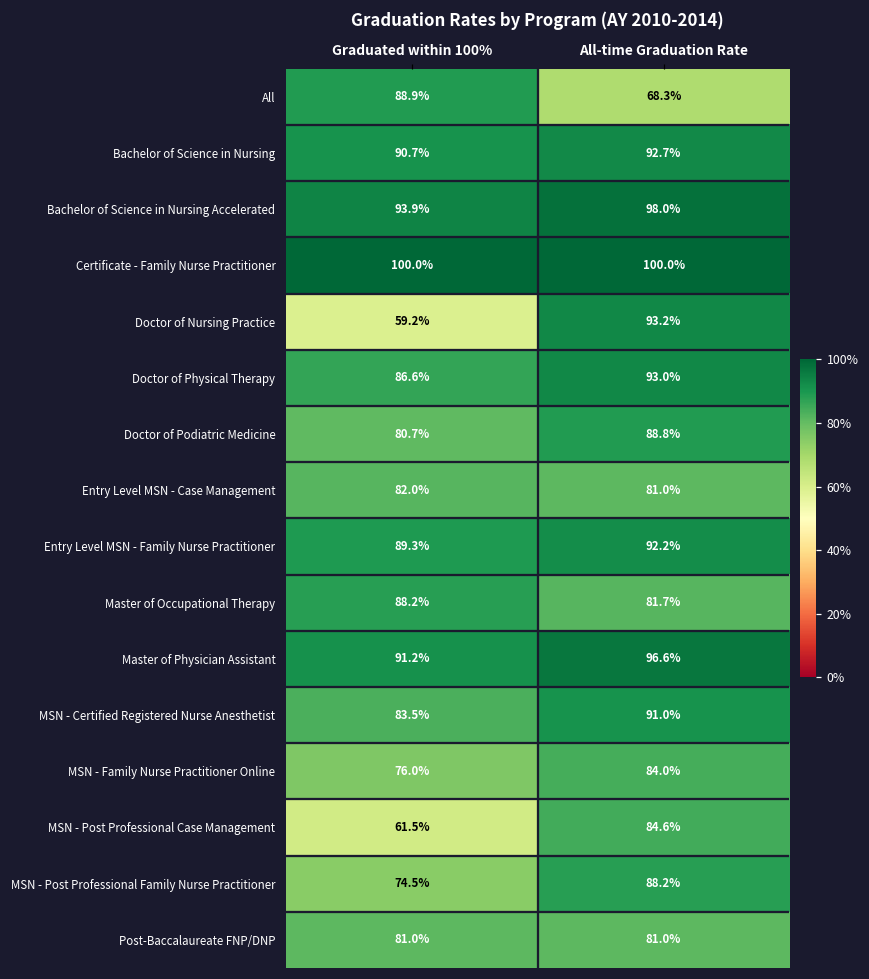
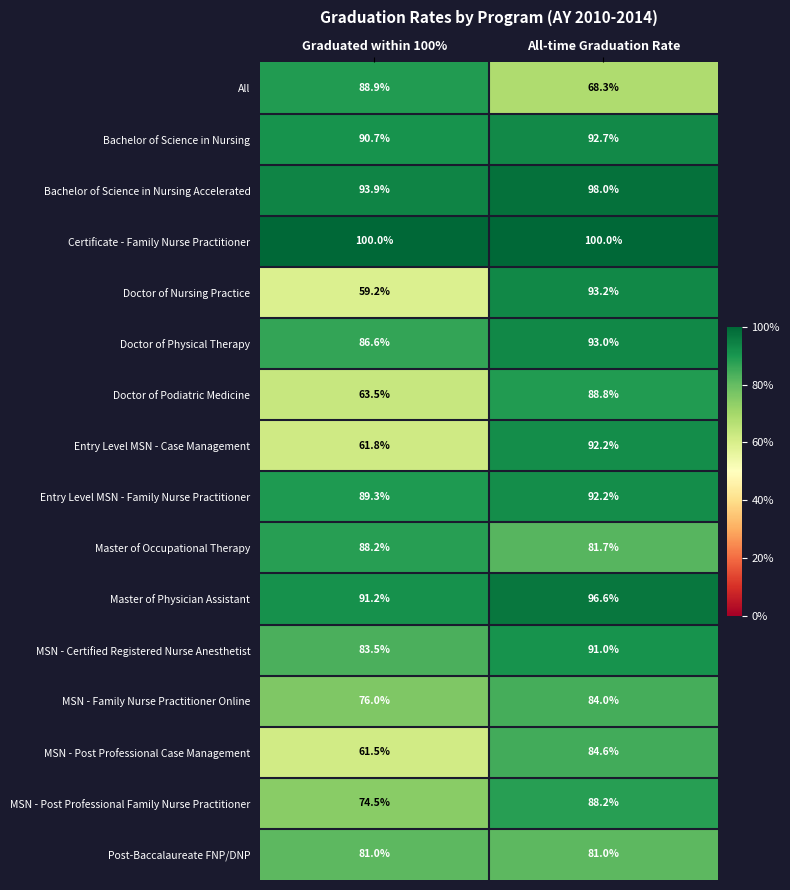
  {
    "All": {
      "Graduated within 100%": "88.9%",
      "All-time Graduation Rate": "68.3%"
    },
    "Bachelor of Science in Nursing": {
      "Graduated within 100%": "90.7%",
      "All-time Graduation Rate": "92.7%"
    },
    "Bachelor of Science in Nursing Accelerated": {
      "Graduated within 100%": "93.9%",
      "All-time Graduation Rate": "98.0%"
    },
    "Certificate - Family Nurse Practitioner": {
      "Graduated within 100%": "100.0%",
      "All-time Graduation Rate": "100.0%"
    },
    "Doctor of Nursing Practice": {
      "Graduated within 100%": "59.2%",
      "All-time Graduation Rate": "93.2%"
    },
    "Doctor of Physical Therapy": {
      "Graduated within 100%": "86.6%",
      "All-time Graduation Rate": "93.0%"
    },
    "Doctor of Podiatric Medicine": {
-     "Graduated within 100%": "80.7%",
+     "Graduated within 100%": "63.5%",
      "All-time Graduation Rate": "88.8%"
    },
    "Entry Level MSN - Case Management": {
-     "Graduated within 100%": "82.0%",
-     "All-time Graduation Rate": "81.0%"
+     "Graduated within 100%": "61.8%",
+     "All-time Graduation Rate": "92.2%"
    },
    "Entry Level MSN - Family Nurse Practitioner": {
      "Graduated within 100%": "89.3%",
      "All-time Graduation Rate": "92.2%"
    },
    "Master of Occupational Therapy": {
      "Graduated within 100%": "88.2%",
      "All-time Graduation Rate": "81.7%"
    },
    "Master of Physician Assistant": {
      "Graduated within 100%": "91.2%",
      "All-time Graduation Rate": "96.6%"
    },
    "MSN - Certified Registered Nurse Anesthetist": {
      "Graduated within 100%": "83.5%",
      "All-time Graduation Rate": "91.0%"
    },
    "MSN - Family Nurse Practitioner Online": {
      "Graduated within 100%": "76.0%",
      "All-time Graduation Rate": "84.0%"
    },
    "MSN - Post Professional Case Management": {
      "Graduated within 100%": "61.5%",
      "All-time Graduation Rate": "84.6%"
    },
    "MSN - Post Professional Family Nurse Practitioner": {
      "Graduated within 100%": "74.5%",
      "All-time Graduation Rate": "88.2%"
    },
    "Post-Baccalaureate FNP/DNP": {
      "Graduated within 100%": "81.0%",
      "All-time Graduation Rate": "81.0%"
    }
  }
